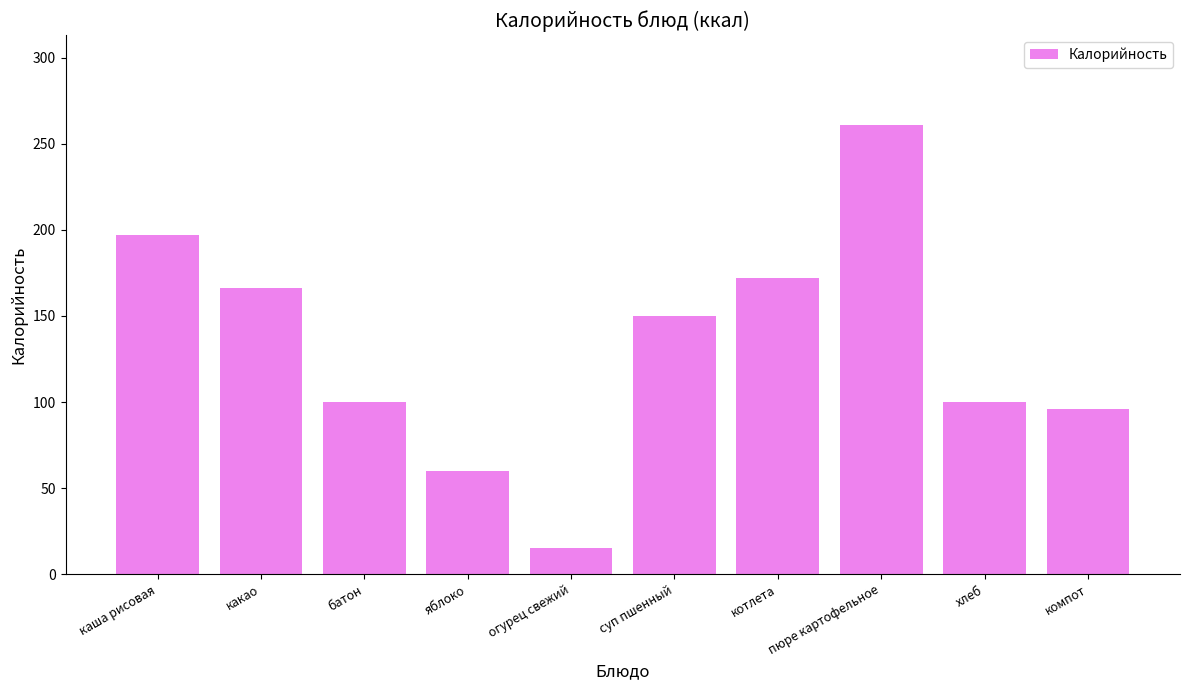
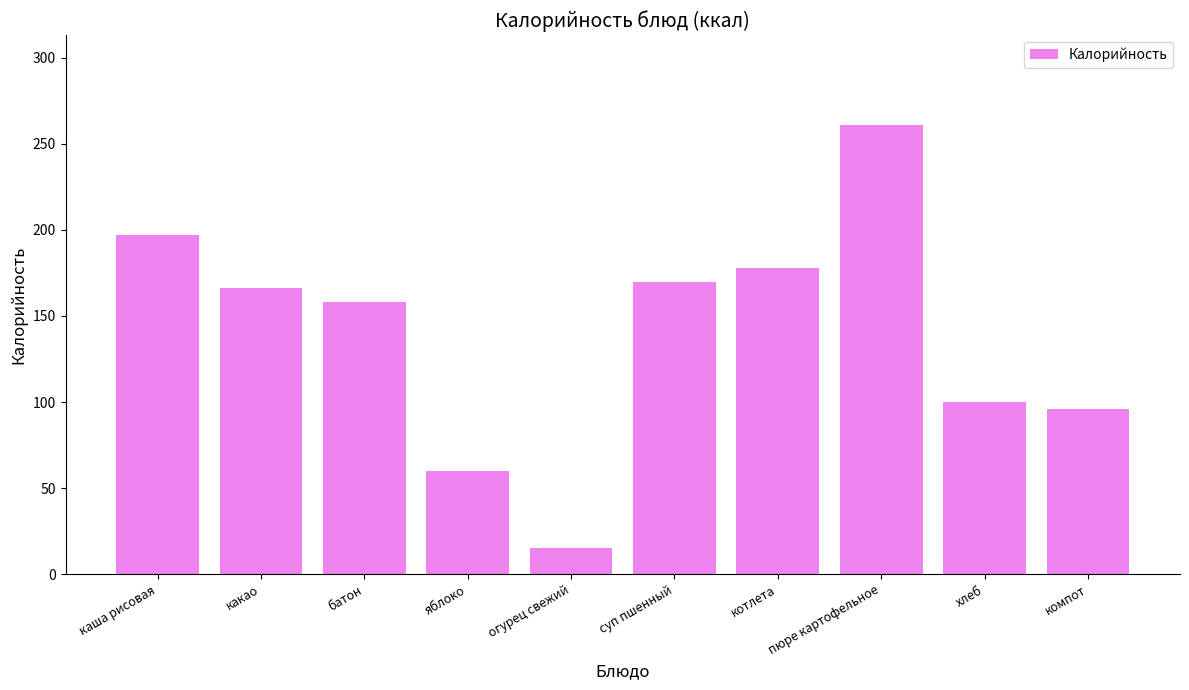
  {
    "каша рисовая": 197,
    "какао": 166,
-   "батон": 100,
+   "батон": 158,
    "яблоко": 60,
    "огурец свежий": 15,
-   "суп пшенный": 150,
-   "котлета": 172,
+   "суп пшенный": 170,
+   "котлета": 178,
    "пюре картофельное": 261,
    "хлеб": 100,
    "компот": 96
  }
